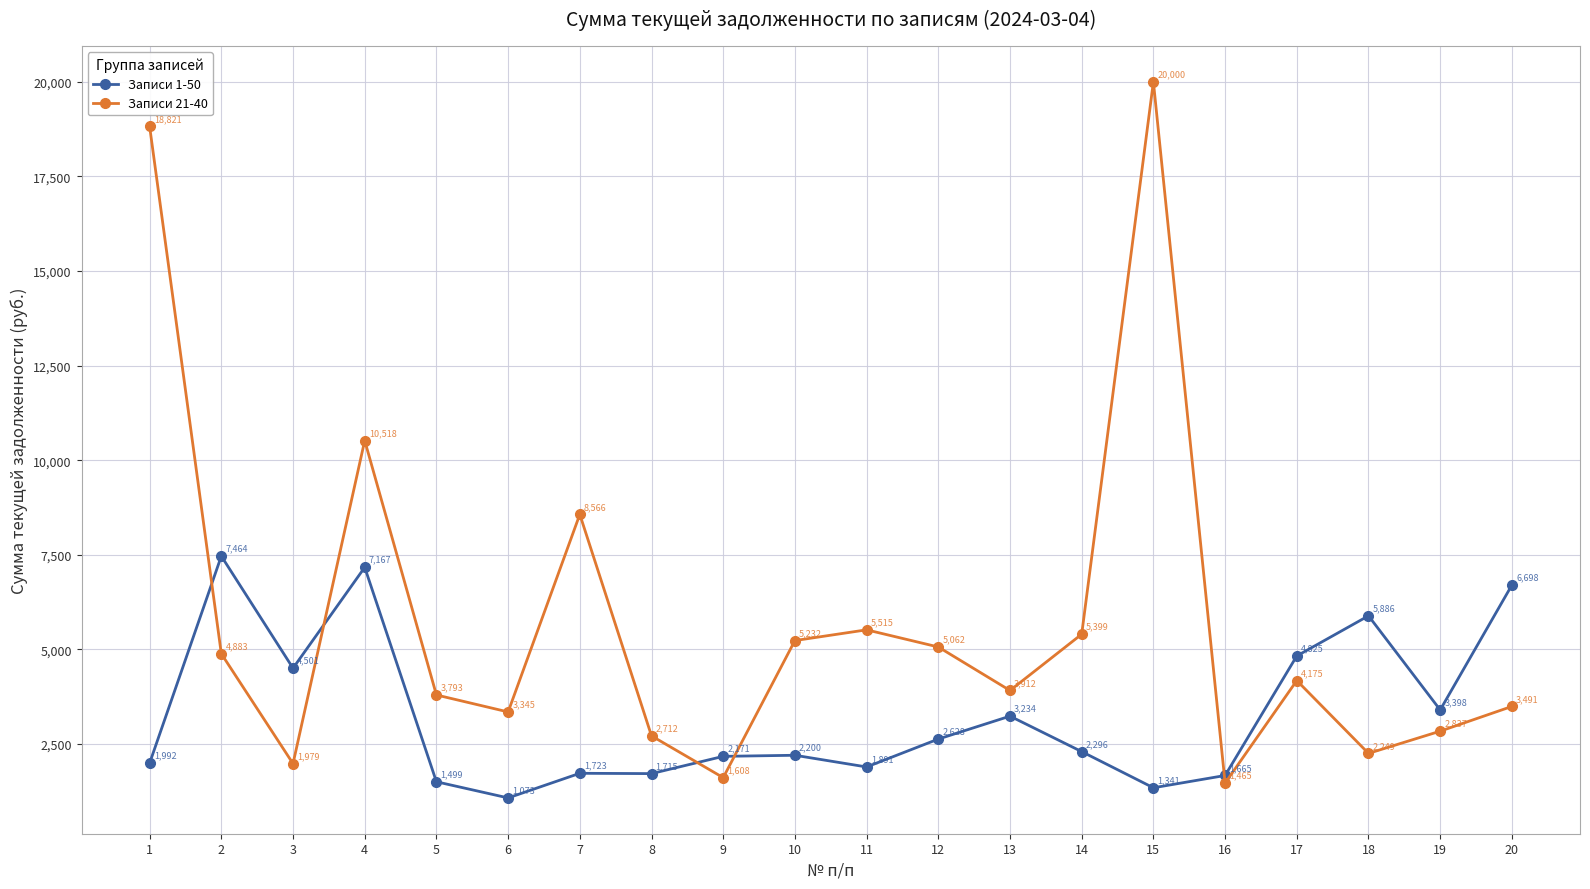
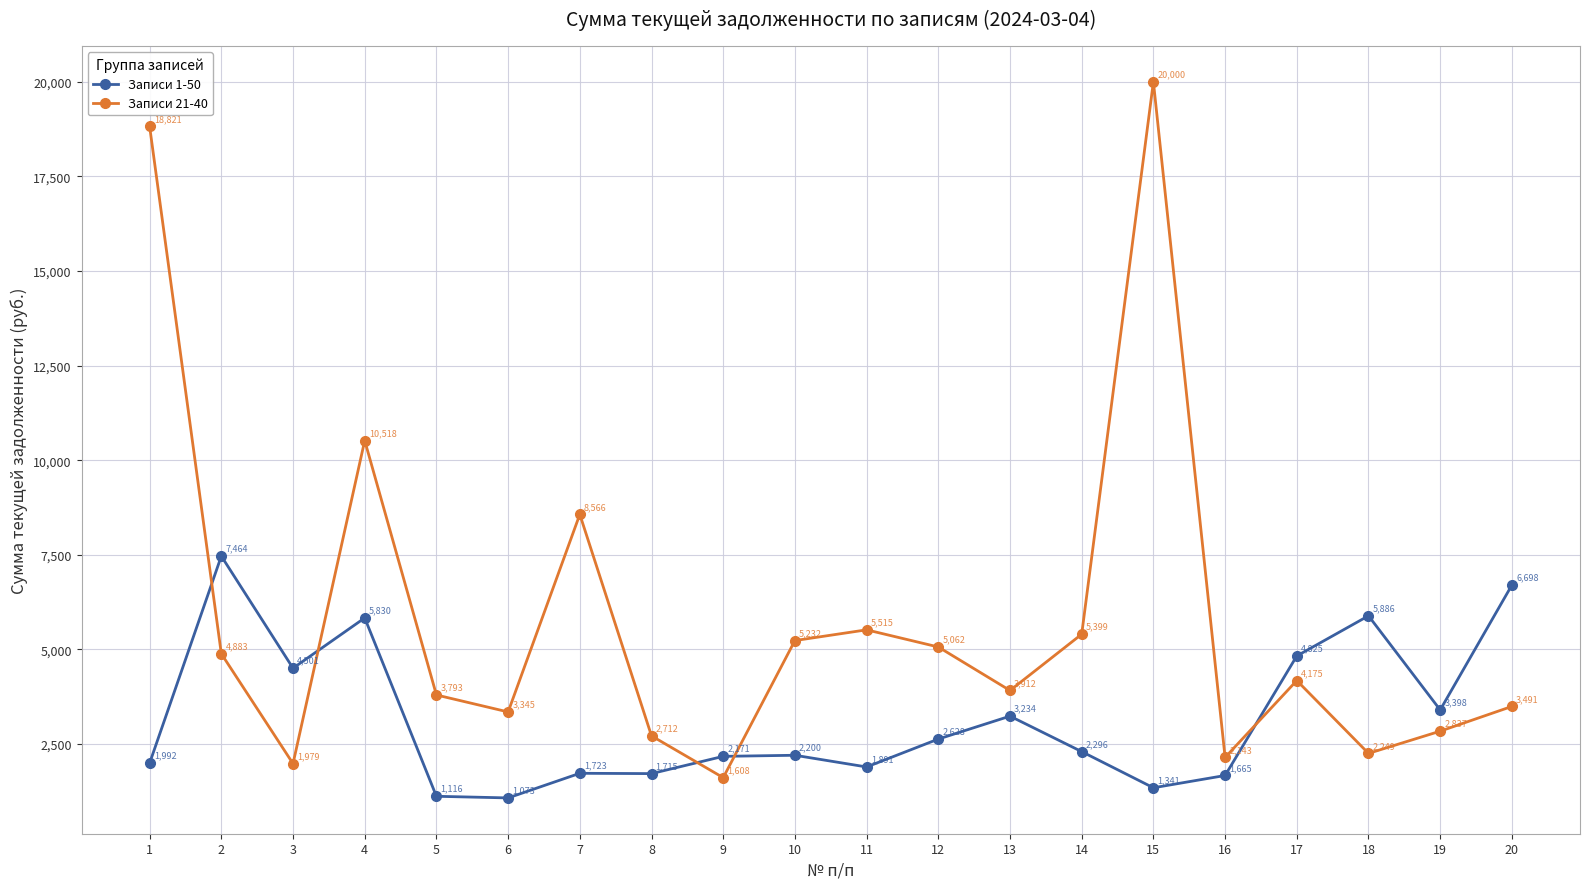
  {
    "Записи 1-50": {
      "1": "1,992",
      "2": "7,464",
      "3": "4,501",
-     "4": "7,167",
-     "5": "1,499",
+     "4": "5,830",
+     "5": "1,116",
      "6": "1,073",
      "7": "1,723",
      "8": "1,715",
      "9": "2,171",
      "10": "2,200",
      "11": "1,891",
      "12": "2,628",
      "13": "3,234",
      "14": "2,296",
      "15": "1,341",
      "17": "4,825",
      "18": "5,886",
      "19": "3,398",
      "20": "6,698"
    },
    "Записи 21-40": {
      "2": "4,883",
      "3": "1,979",
      "4": "10,518",
      "5": "3,793",
      "6": "3,345",
      "7": "8,566",
      "8": "2,712",
      "9": "1,608",
      "10": "5,232",
      "11": "5,515",
      "12": "5,062",
      "13": "3,912",
      "14": "5,399",
      "15": "20,000",
-     "16": "1,465",
+     "16": "2,143",
      "17": "4,175",
      "18": "2,249",
      "19": "2,837",
      "20": "3,491"
    }
  }
